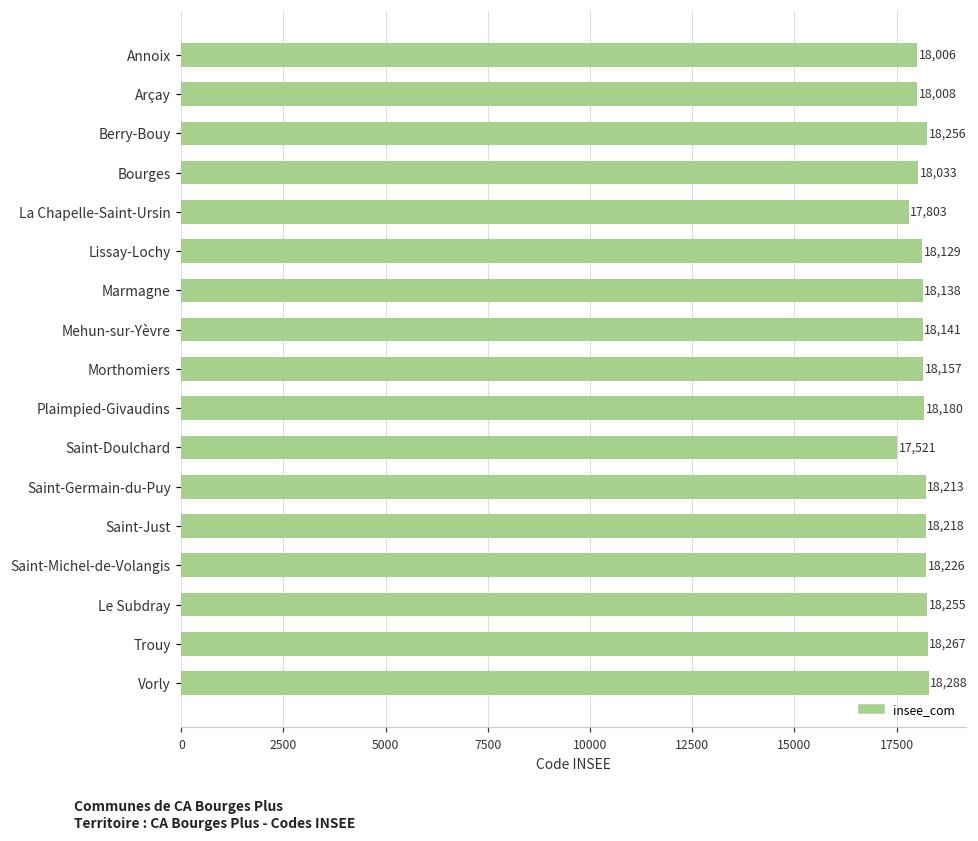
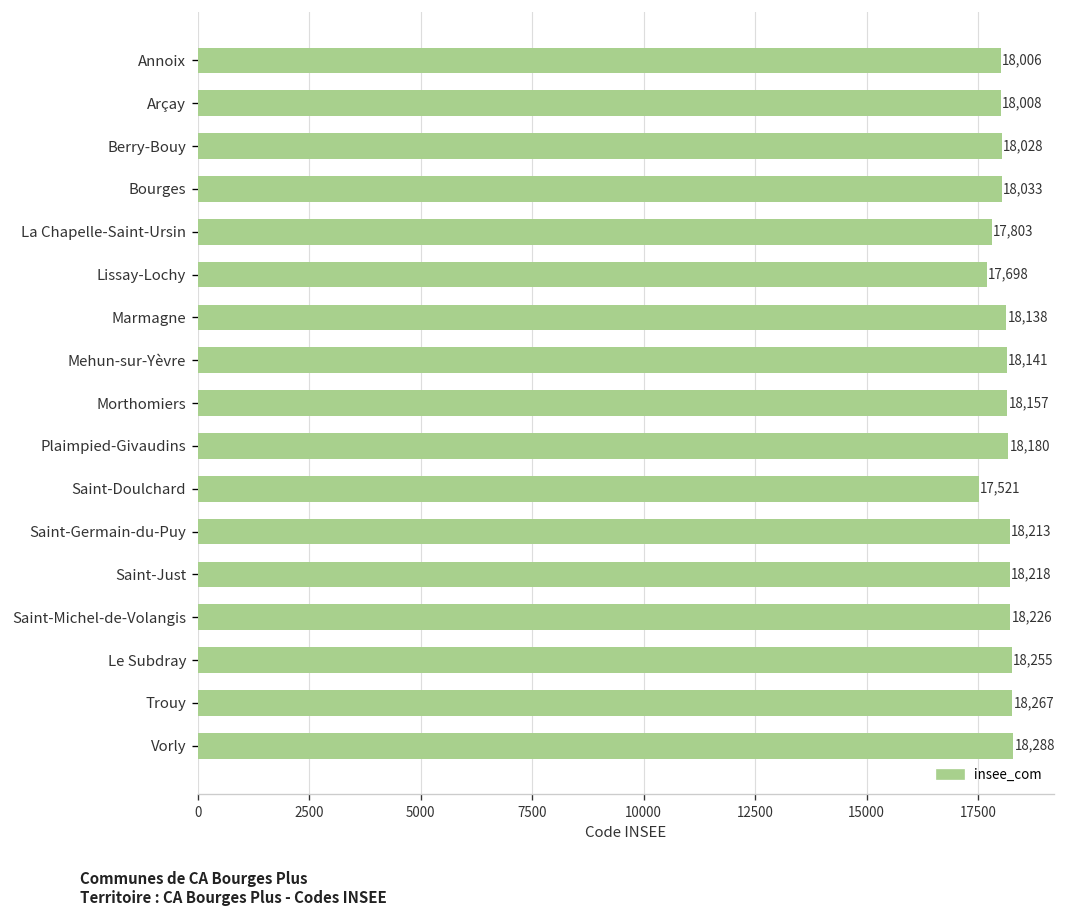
  {
    "Annoix": "18,006",
    "Arçay": "18,008",
-   "Berry-Bouy": "18,256",
+   "Berry-Bouy": "18,028",
    "Bourges": "18,033",
    "La Chapelle-Saint-Ursin": "17,803",
-   "Lissay-Lochy": "18,129",
+   "Lissay-Lochy": "17,698",
    "Marmagne": "18,138",
    "Mehun-sur-Yèvre": "18,141",
    "Morthomiers": "18,157",
    "Plaimpied-Givaudins": "18,180",
    "Saint-Doulchard": "17,521",
    "Saint-Germain-du-Puy": "18,213",
    "Saint-Just": "18,218",
    "Saint-Michel-de-Volangis": "18,226",
    "Le Subdray": "18,255",
    "Trouy": "18,267",
    "Vorly": "18,288"
  }
